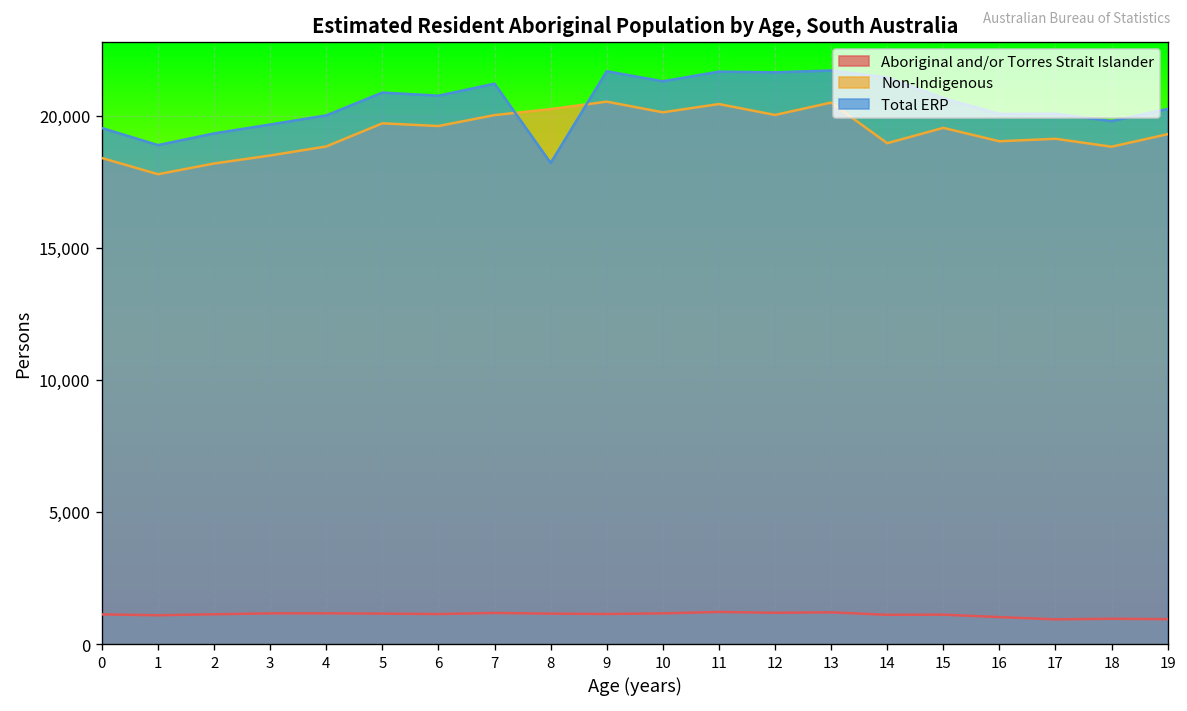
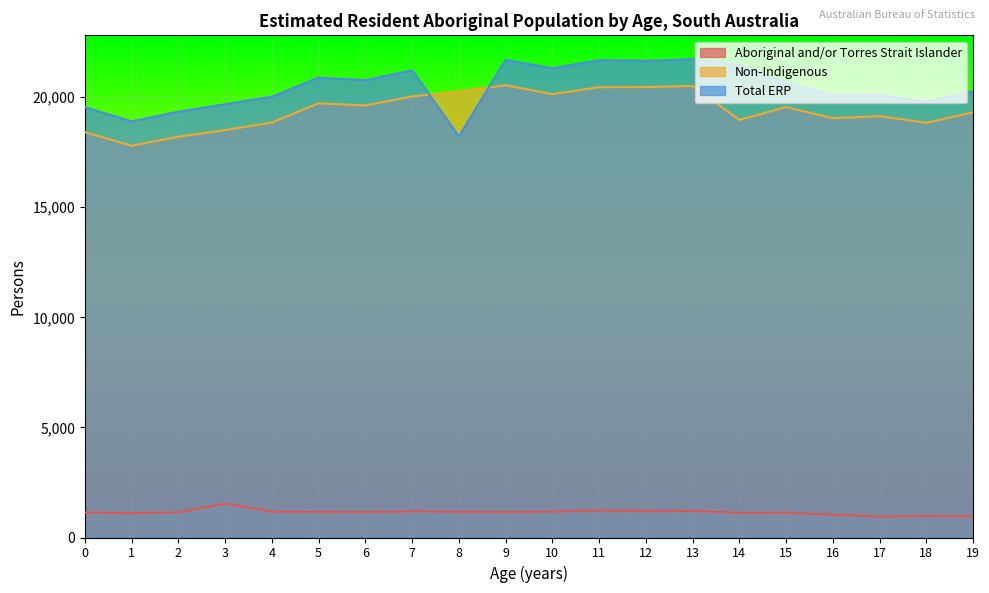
  {
    "Aboriginal and/or Torres Strait Islander": {
      "0": "1,100",
      "1": "1,100",
      "2": "1,100",
-     "3": "1,200",
+     "3": "1,500",
      "4": "1,200",
      "5": "1,200",
      "6": "1,100",
      "7": "1,200",
      "8": "1,200",
      "9": "1,200",
      "10": "1,200",
      "11": "1,200",
      "12": "1,200",
      "13": "1,200",
      "14": "1,100",
      "15": "1,100",
      "16": "1,000",
      "17": "900",
      "18": "1,000",
      "19": "1,000"
    },
    "Non-Indigenous": {
      "0": "18,400",
      "1": "17,800",
      "2": "18,200",
      "3": "18,500",
      "4": "18,800",
      "5": "19,700",
      "6": "19,600",
      "7": "20,000",
      "8": "20,300",
      "9": "20,500",
      "10": "20,100",
      "11": "20,500",
-     "12": "20,000",
+     "12": "20,500",
      "13": "20,500",
      "14": "19,000",
      "15": "19,500",
      "16": "19,000",
      "17": "19,100",
      "18": "18,800",
      "19": "19,300"
    },
    "Total ERP": {
      "0": "19,500",
      "1": "18,900",
      "2": "19,300",
      "3": "19,700",
      "4": "20,000",
      "5": "20,900",
      "6": "20,800",
      "7": "21,200",
      "8": "18,200",
      "9": "21,700",
      "10": "21,300",
      "11": "21,700",
      "12": "21,700",
      "13": "21,700",
      "19": "20,300"
    }
  }
